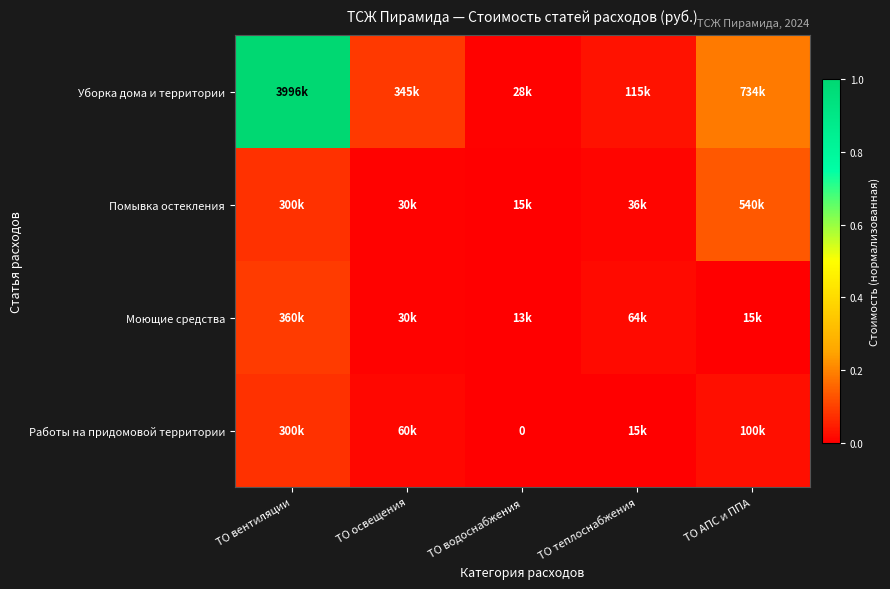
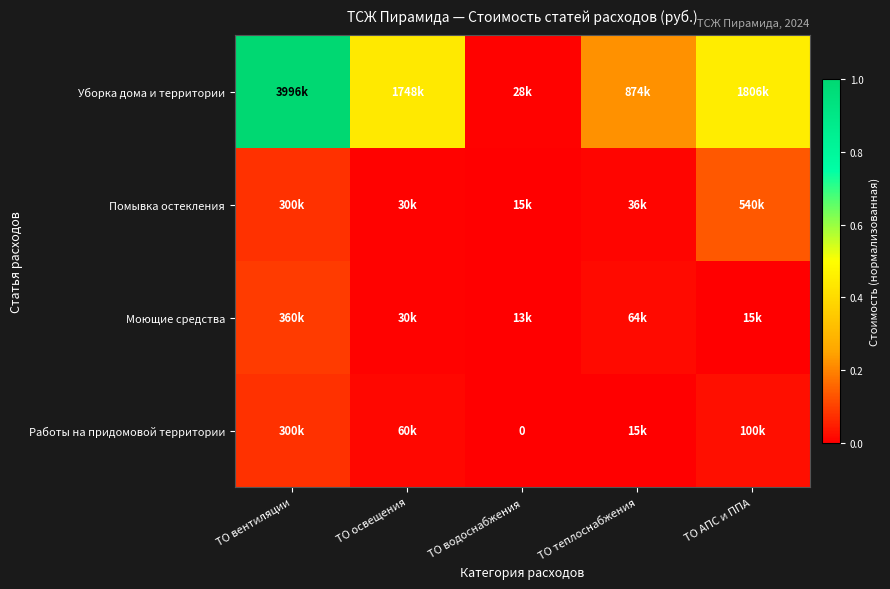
  {
    "Уборка дома и территории": {
      "ТО вентиляции": "3996k",
-     "ТО освещения": "345k",
+     "ТО освещения": "1748k",
      "ТО водоснабжения": "28k",
-     "ТО теплоснабжения": "115k",
-     "ТО АПС и ППА": "734k"
+     "ТО теплоснабжения": "874k",
+     "ТО АПС и ППА": "1806k"
    },
    "Помывка остекления": {
      "ТО вентиляции": "300k",
      "ТО освещения": "30k",
      "ТО водоснабжения": "15k",
      "ТО теплоснабжения": "36k",
      "ТО АПС и ППА": "540k"
    },
    "Моющие средства": {
      "ТО вентиляции": "360k",
      "ТО освещения": "30k",
      "ТО водоснабжения": "13k",
      "ТО теплоснабжения": "64k",
      "ТО АПС и ППА": "15k"
    },
    "Работы на придомовой территории": {
      "ТО вентиляции": "300k",
      "ТО освещения": "60k",
      "ТО водоснабжения": "0",
      "ТО теплоснабжения": "15k",
      "ТО АПС и ППА": "100k"
    }
  }
